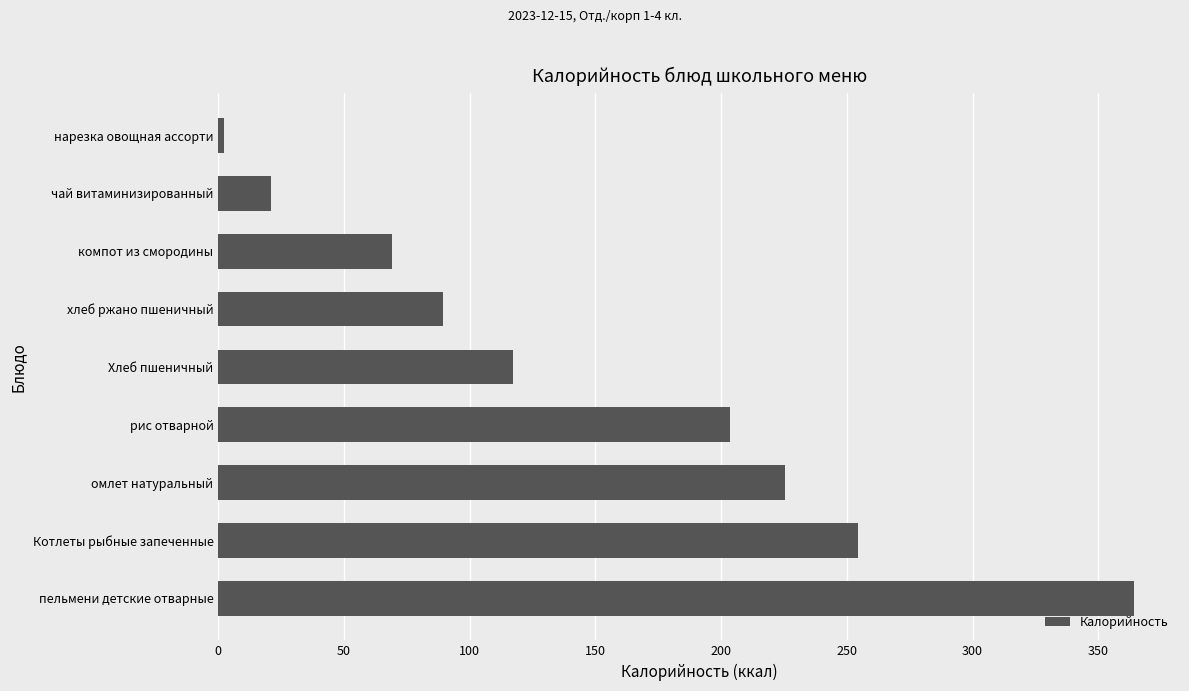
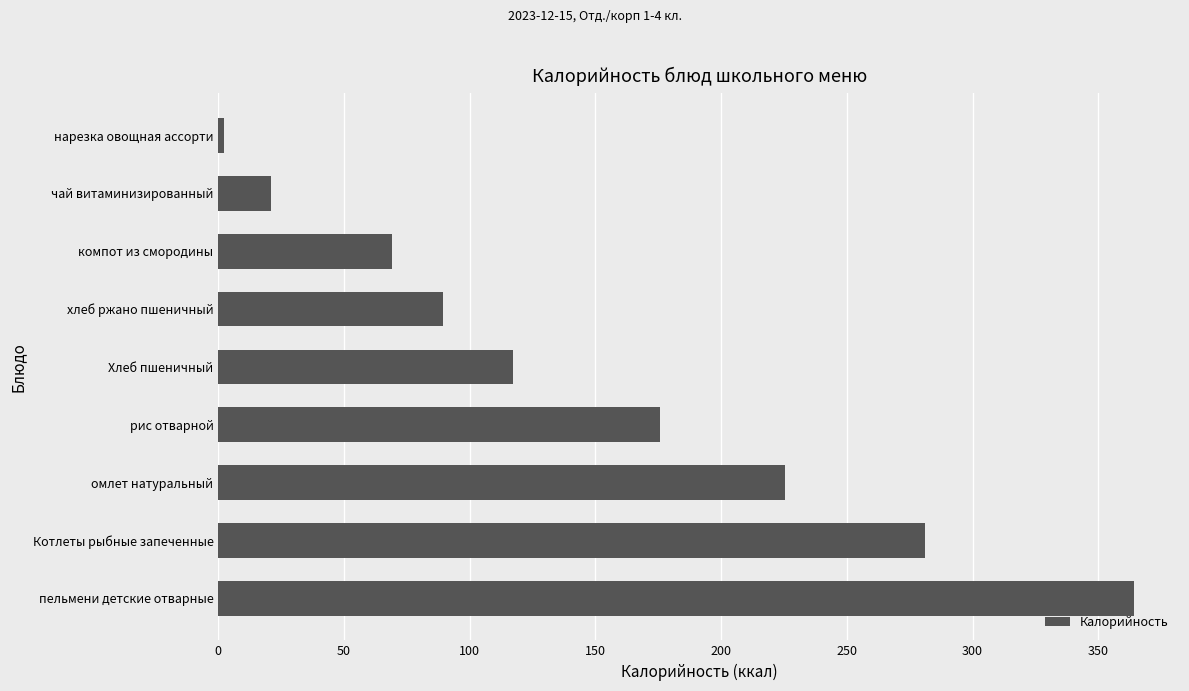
  {
    "нарезка овощная ассорти": 2,
    "чай витаминизированный": 21,
    "компот из смородины": 69,
    "хлеб ржано пшеничный": 89,
    "Хлеб пшеничный": 117,
-   "рис отварной": 204,
+   "рис отварной": 176,
    "омлет натуральный": 226,
-   "Котлеты рыбные запеченные": 255,
+   "Котлеты рыбные запеченные": 281,
    "пельмени детские отварные": 364
  }
